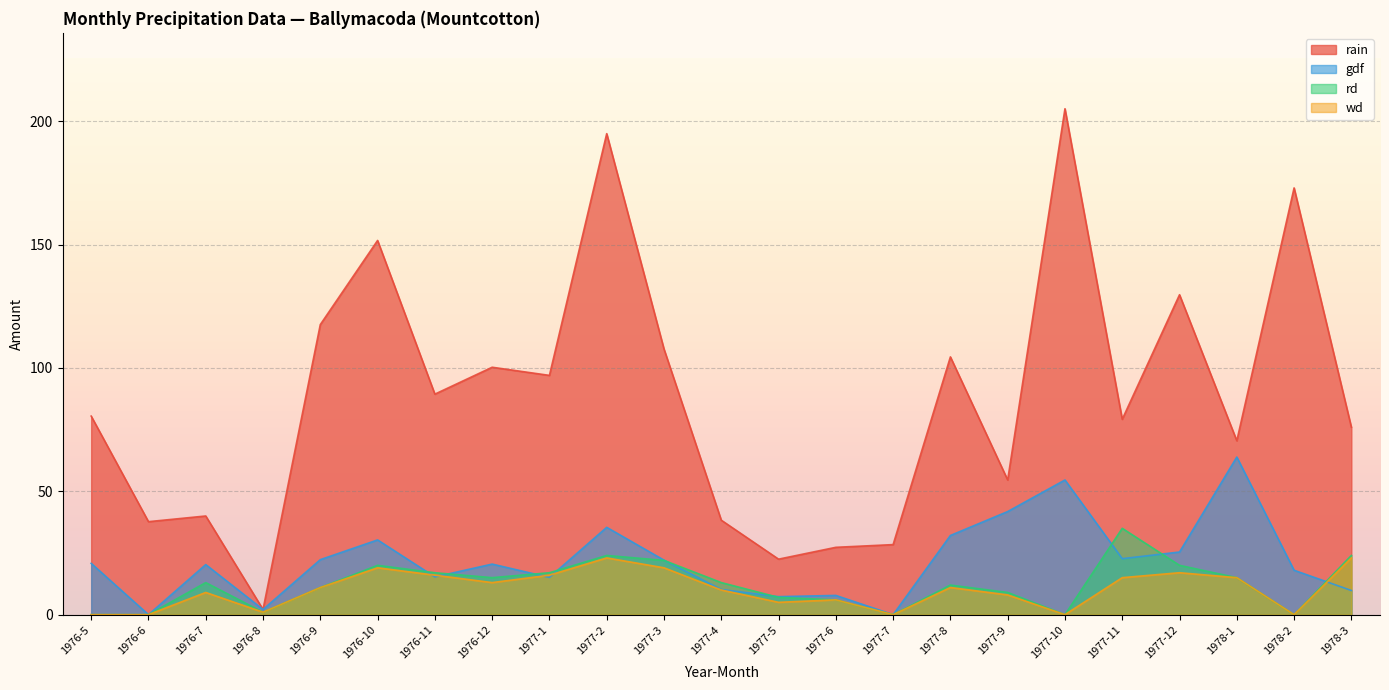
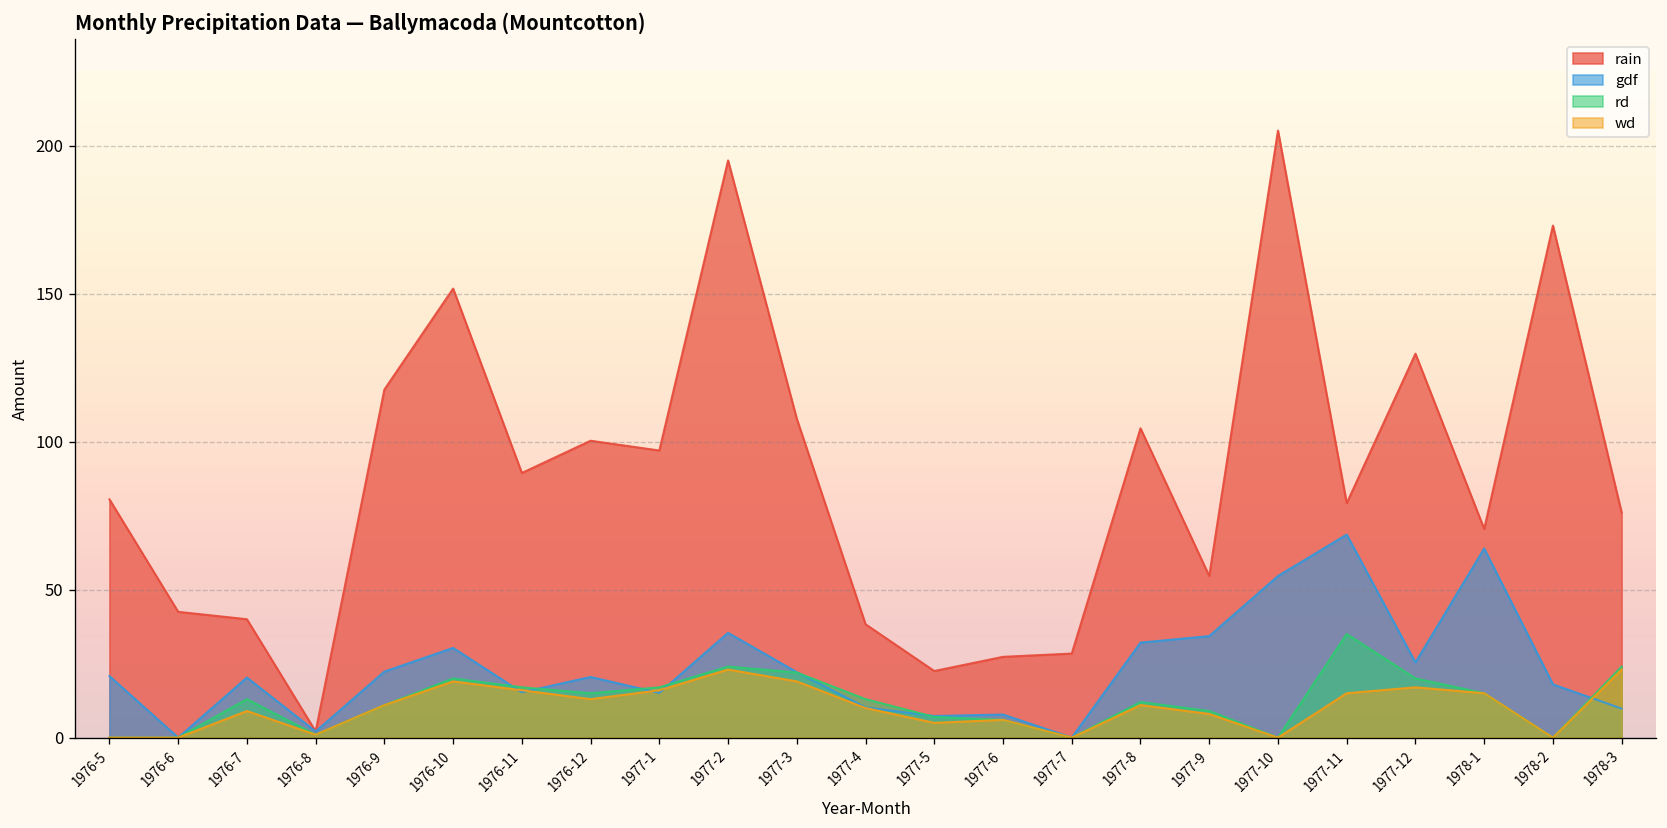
  {
    "rain": {
      "1976-5": 81,
-     "1976-6": 38,
+     "1976-6": 43,
      "1976-7": 40,
      "1976-9": 118,
      "1976-10": 152,
      "1976-11": 89,
      "1976-12": 100,
      "1977-1": 97,
      "1977-2": 195,
      "1977-3": 108,
      "1977-4": 38,
      "1977-5": 23,
      "1977-6": 27,
      "1977-7": 28,
      "1977-8": 105,
      "1977-9": 55,
      "1977-10": 205,
      "1977-11": 79,
      "1977-12": 130,
      "1978-1": 71,
      "1978-2": 173,
      "1978-3": 76
    },
    "gdf": {
      "1976-5": 21,
      "1976-7": 20,
      "1976-9": 22,
      "1976-10": 30,
      "1976-12": 21,
      "1977-2": 35,
      "1977-6": 8,
      "1977-8": 32,
-     "1977-9": 42,
+     "1977-9": 34,
      "1977-10": 55,
-     "1977-11": 23,
+     "1977-11": 69,
      "1977-12": 25,
      "1978-1": 64,
      "1978-2": 18,
      "1978-3": 10
    },
    "rd": {
      "1976-7": 13,
      "1976-12": 15,
      "1977-4": 13,
      "1977-11": 35,
      "1977-12": 20
    },
    "wd": {
      "1976-7": 9,
      "1976-12": 13,
      "1977-3": 19,
      "1977-5": 5,
      "1977-11": 15,
      "1977-12": 17
    }
  }
